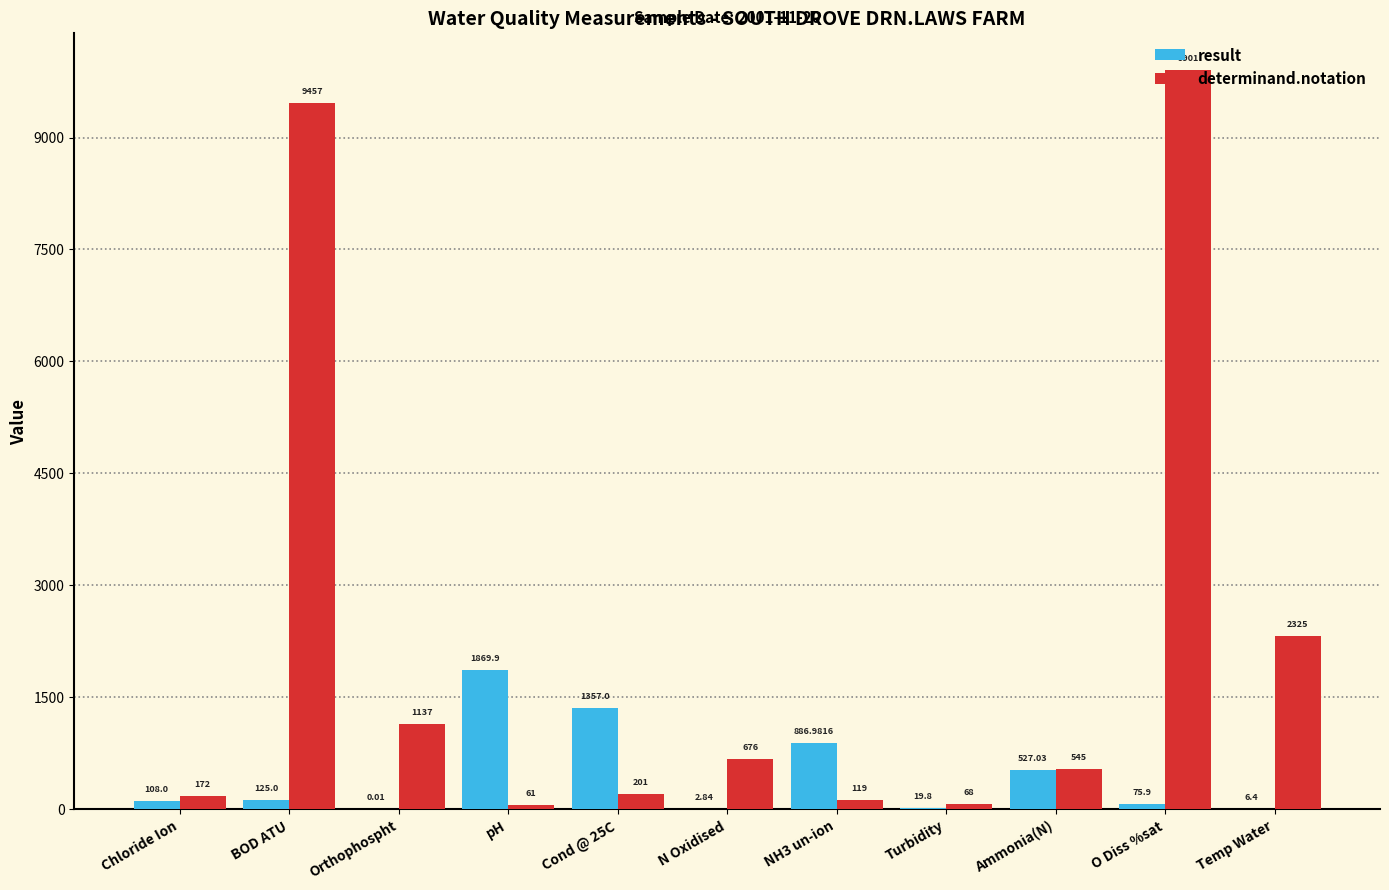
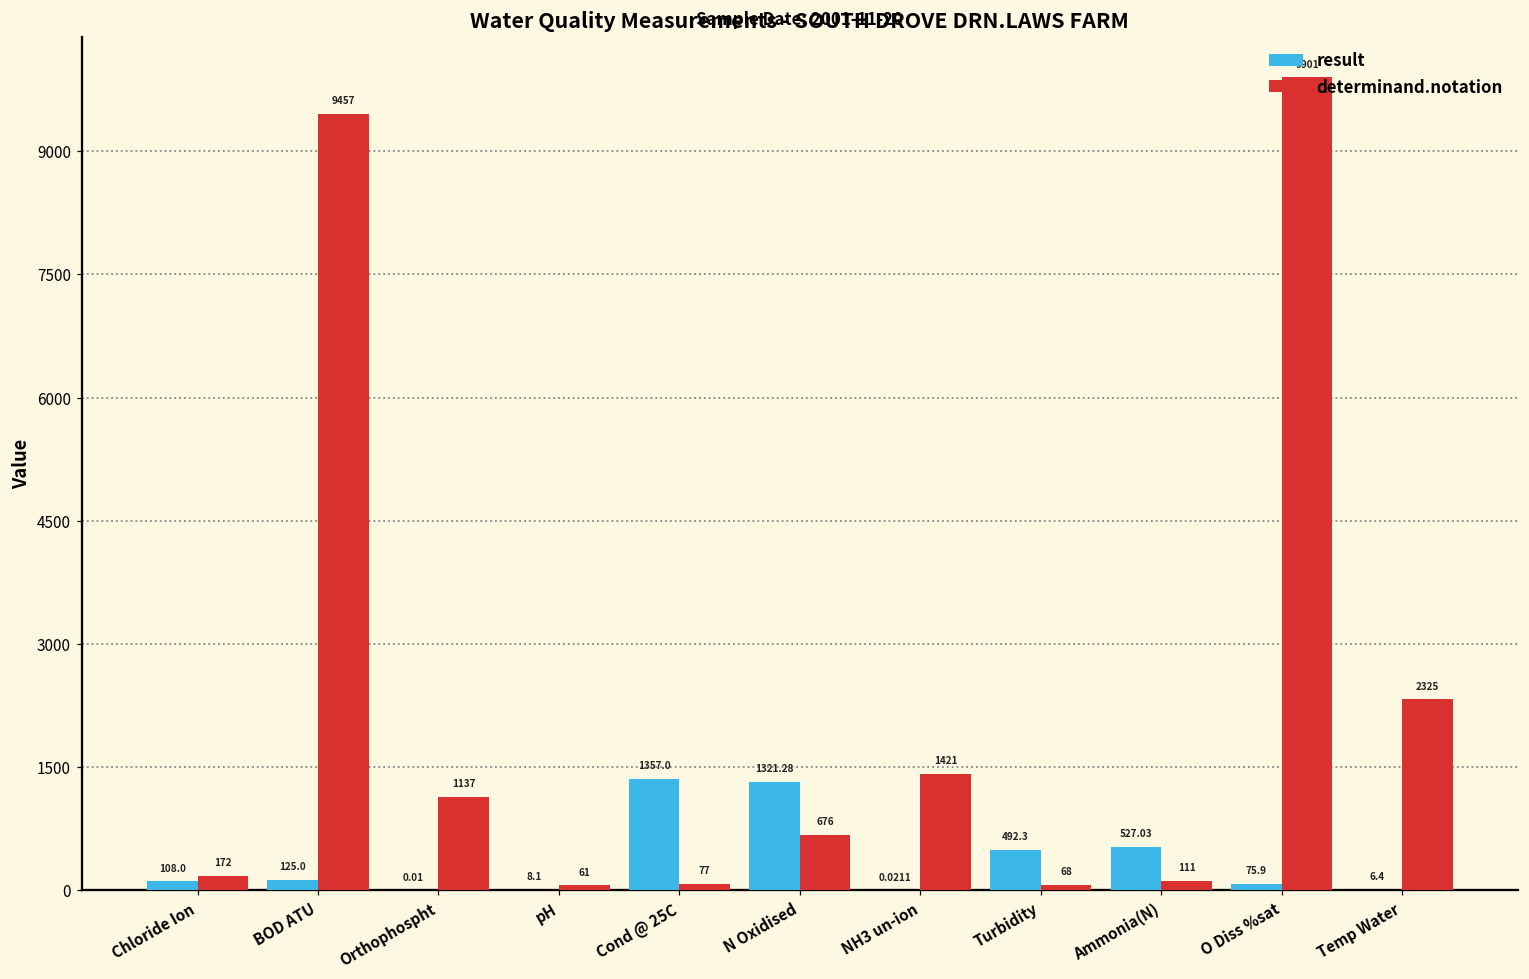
  {
    "result": {
      "Chloride Ion": 108.0,
      "BOD ATU": 125.0,
      "Orthophospht": 0.01,
-     "pH": 1869.9,
+     "pH": 8.1,
      "Cond @ 25C": 1357.0,
-     "N Oxidised": 2.84,
-     "NH3 un-ion": 886.9816,
-     "Turbidity": 19.8,
+     "N Oxidised": 1321.28,
+     "NH3 un-ion": 0.0211,
+     "Turbidity": 492.3,
      "Ammonia(N)": 527.03,
      "O Diss %sat": 75.9,
      "Temp Water": 6.4
    },
    "determinand.notation": {
      "Chloride Ion": 172,
      "BOD ATU": 9457,
      "Orthophospht": 1137,
      "pH": 61,
-     "Cond @ 25C": 201,
+     "Cond @ 25C": 77,
      "N Oxidised": 676,
-     "NH3 un-ion": 119,
+     "NH3 un-ion": 1421,
      "Turbidity": 68,
-     "Ammonia(N)": 545,
+     "Ammonia(N)": 111,
      "O Diss %sat": 9901,
      "Temp Water": 2325
    }
  }
